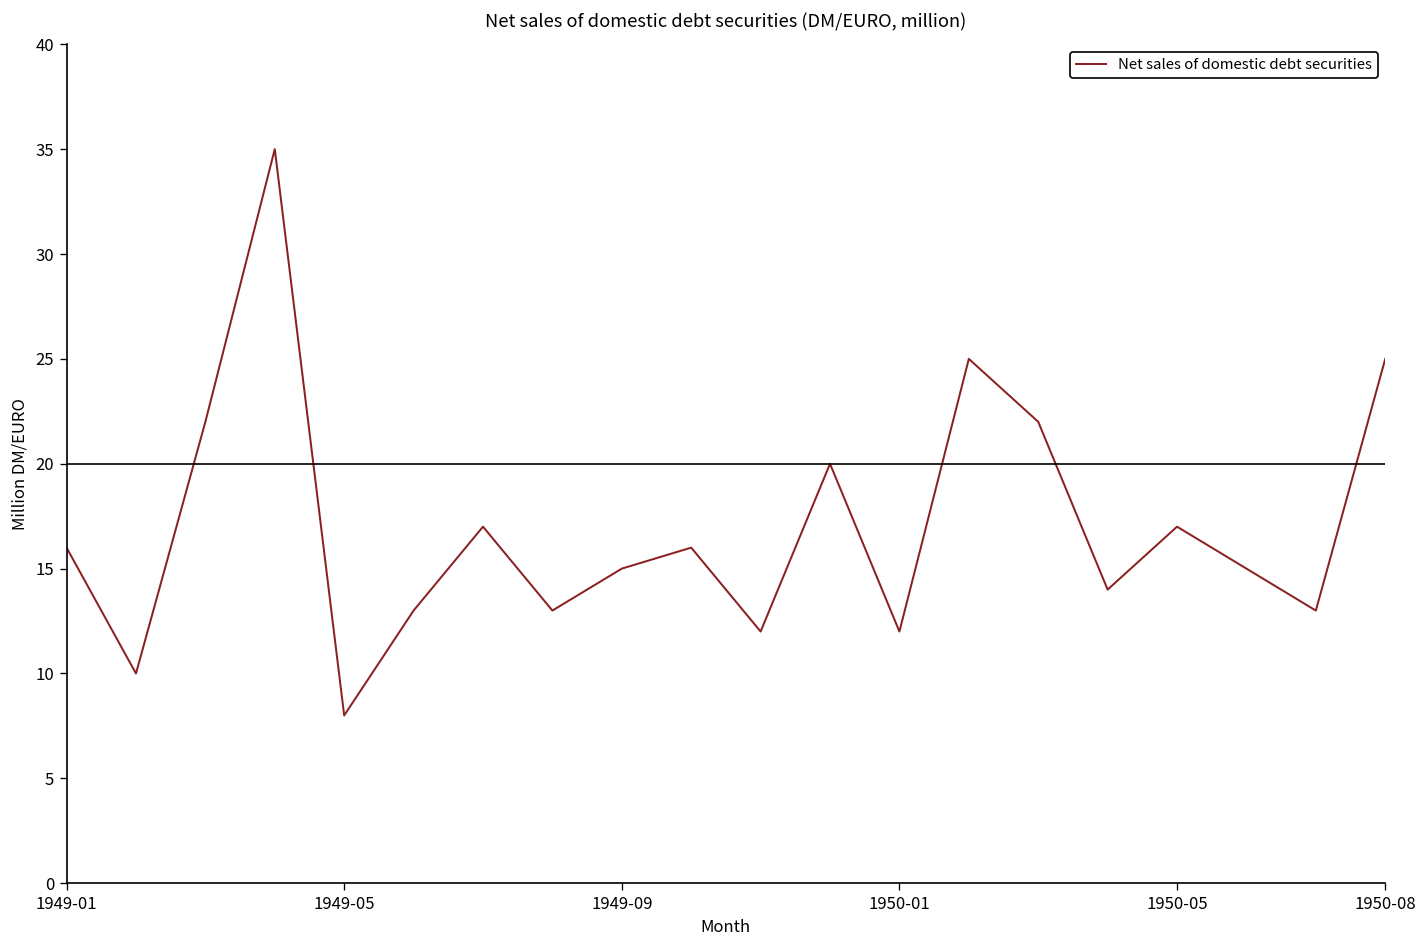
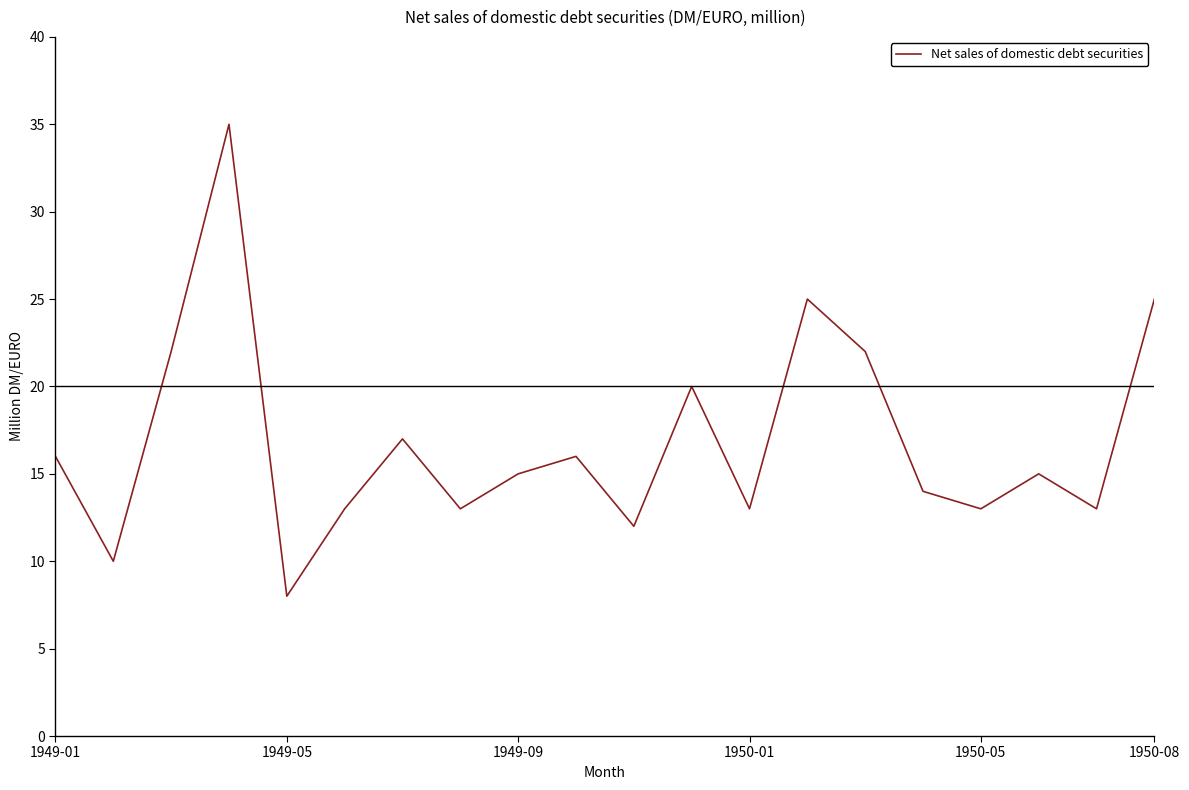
  {
    "1949-01": 16,
    "1949-05": 8,
    "1949-09": 15,
-   "1950-01": 12,
-   "1950-05": 17,
+   "1950-01": 13,
+   "1950-05": 13,
    "1950-08": 25
  }
